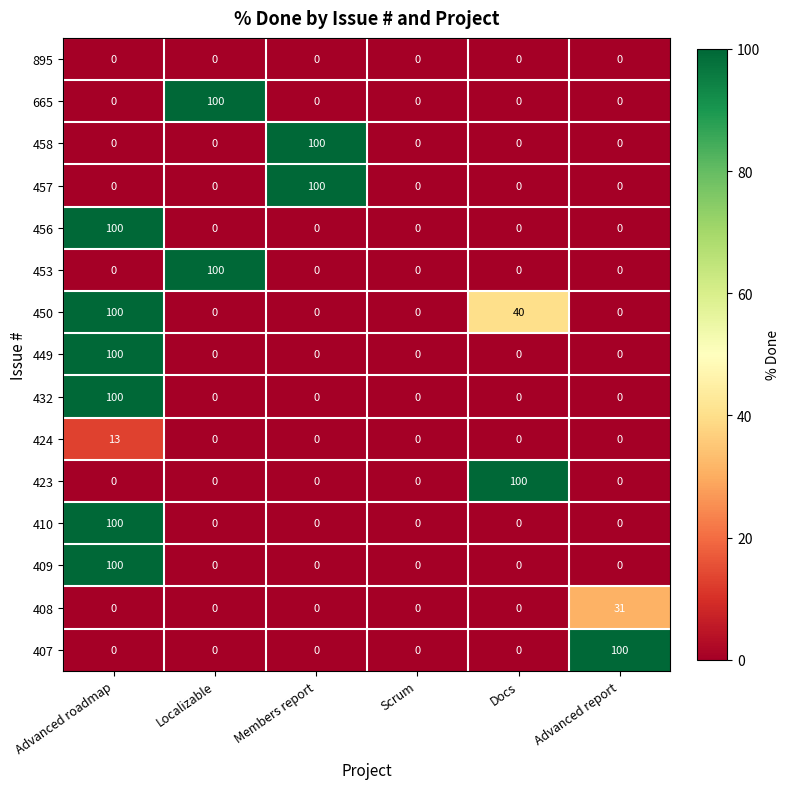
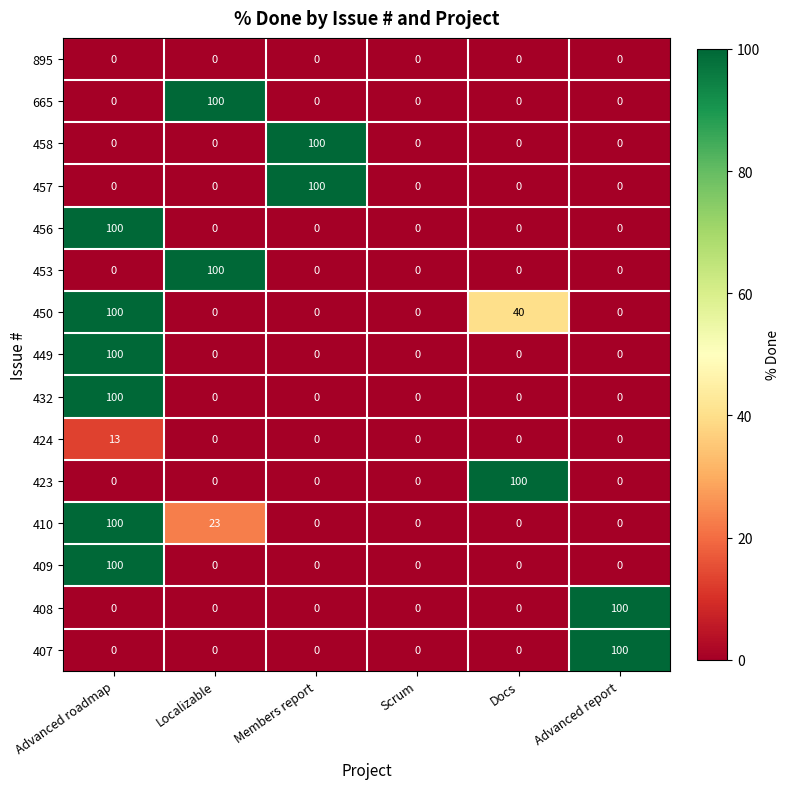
  {
    "895": {
      "Advanced roadmap": 0,
      "Localizable": 0,
      "Members report": 0,
      "Scrum": 0,
      "Docs": 0,
      "Advanced report": 0
    },
    "665": {
      "Advanced roadmap": 0,
      "Localizable": 100,
      "Members report": 0,
      "Scrum": 0,
      "Docs": 0,
      "Advanced report": 0
    },
    "458": {
      "Advanced roadmap": 0,
      "Localizable": 0,
      "Members report": 100,
      "Scrum": 0,
      "Docs": 0,
      "Advanced report": 0
    },
    "457": {
      "Advanced roadmap": 0,
      "Localizable": 0,
      "Members report": 100,
      "Scrum": 0,
      "Docs": 0,
      "Advanced report": 0
    },
    "456": {
      "Advanced roadmap": 100,
      "Localizable": 0,
      "Members report": 0,
      "Scrum": 0,
      "Docs": 0,
      "Advanced report": 0
    },
    "453": {
      "Advanced roadmap": 0,
      "Localizable": 100,
      "Members report": 0,
      "Scrum": 0,
      "Docs": 0,
      "Advanced report": 0
    },
    "450": {
      "Advanced roadmap": 100,
      "Localizable": 0,
      "Members report": 0,
      "Scrum": 0,
      "Docs": 40,
      "Advanced report": 0
    },
    "449": {
      "Advanced roadmap": 100,
      "Localizable": 0,
      "Members report": 0,
      "Scrum": 0,
      "Docs": 0,
      "Advanced report": 0
    },
    "432": {
      "Advanced roadmap": 100,
      "Localizable": 0,
      "Members report": 0,
      "Scrum": 0,
      "Docs": 0,
      "Advanced report": 0
    },
    "424": {
      "Advanced roadmap": 13,
      "Localizable": 0,
      "Members report": 0,
      "Scrum": 0,
      "Docs": 0,
      "Advanced report": 0
    },
    "423": {
      "Advanced roadmap": 0,
      "Localizable": 0,
      "Members report": 0,
      "Scrum": 0,
      "Docs": 100,
      "Advanced report": 0
    },
    "410": {
      "Advanced roadmap": 100,
-     "Localizable": 0,
+     "Localizable": 23,
      "Members report": 0,
      "Scrum": 0,
      "Docs": 0,
      "Advanced report": 0
    },
    "409": {
      "Advanced roadmap": 100,
      "Localizable": 0,
      "Members report": 0,
      "Scrum": 0,
      "Docs": 0,
      "Advanced report": 0
    },
    "408": {
      "Advanced roadmap": 0,
      "Localizable": 0,
      "Members report": 0,
      "Scrum": 0,
      "Docs": 0,
-     "Advanced report": 31
+     "Advanced report": 100
    },
    "407": {
      "Advanced roadmap": 0,
      "Localizable": 0,
      "Members report": 0,
      "Scrum": 0,
      "Docs": 0,
      "Advanced report": 100
    }
  }
